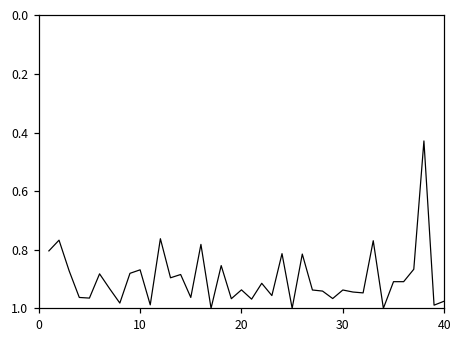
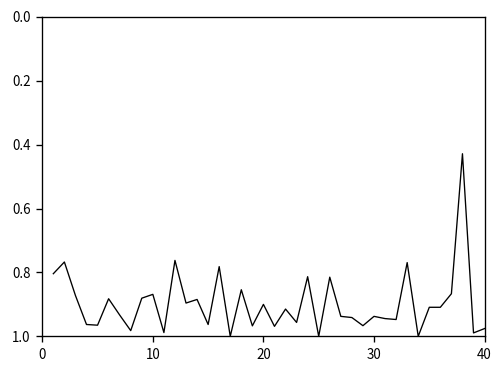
  {
    "10": 0.87,
-   "20": 0.94,
+   "20": 0.90,
    "30": 0.94,
    "40": 0.98
  }
